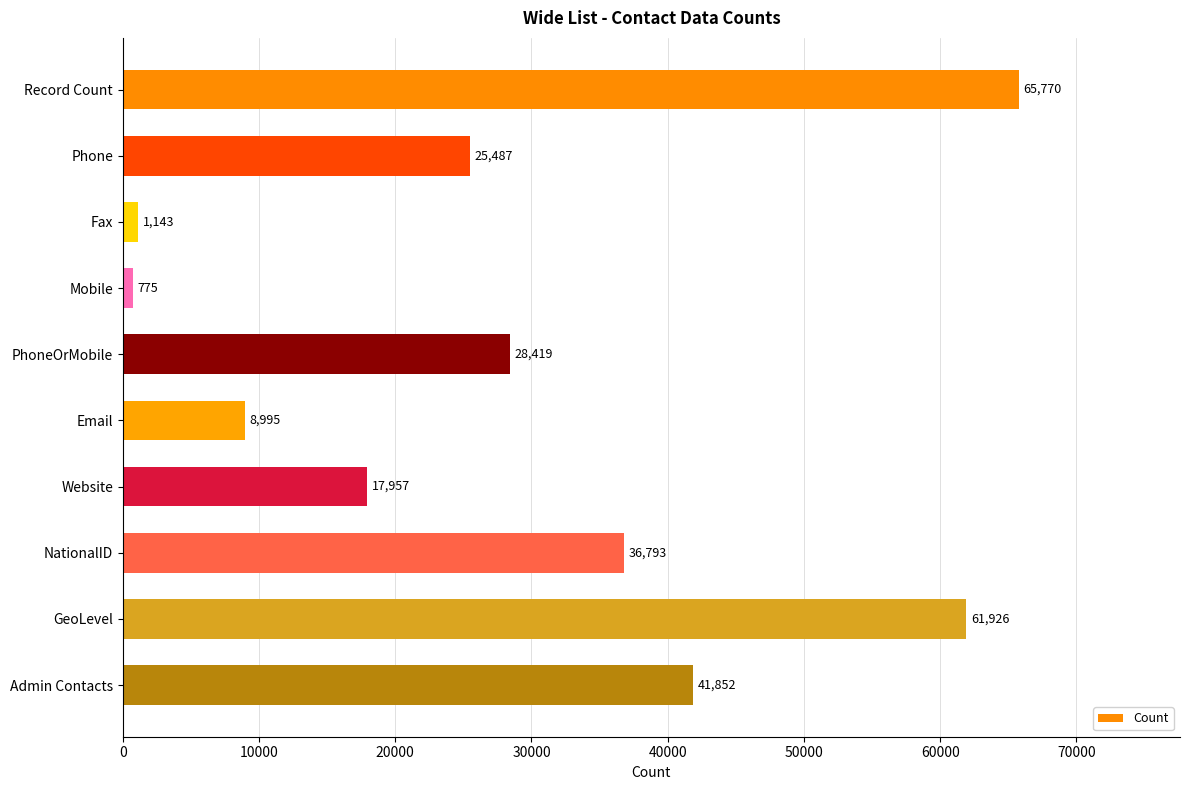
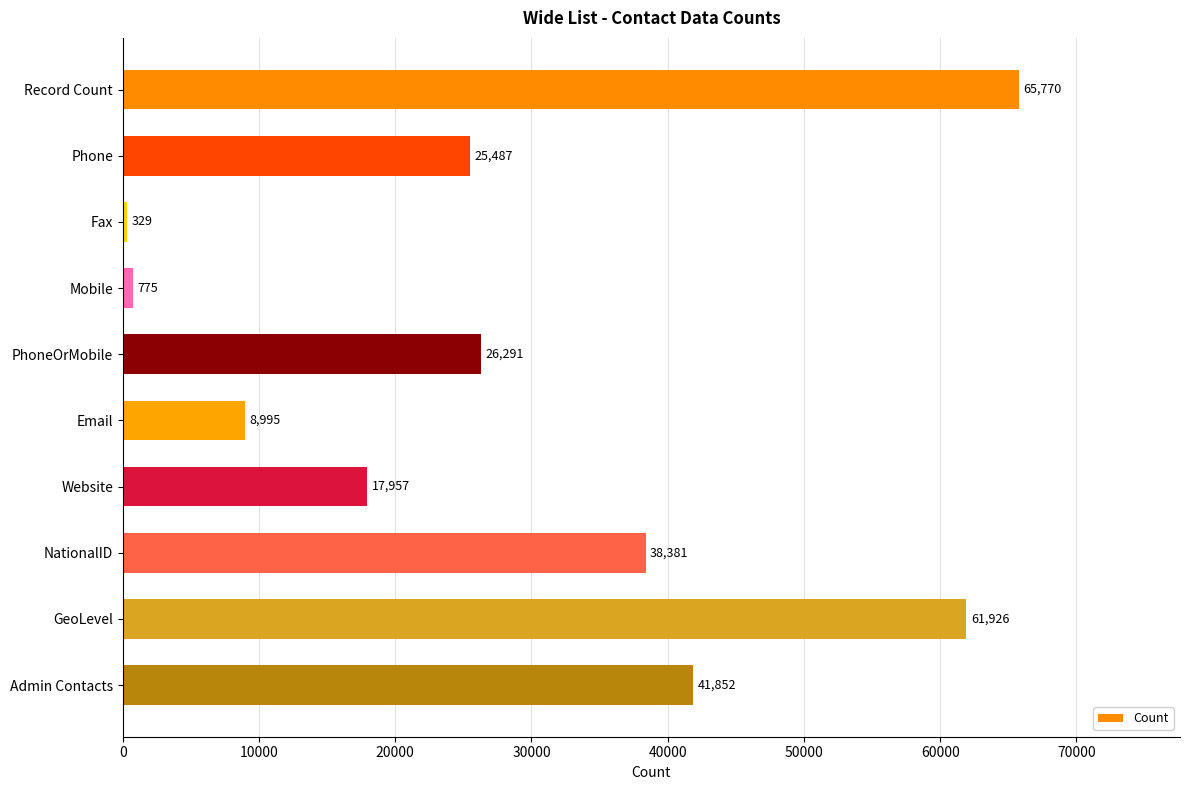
  {
    "Record Count": "65,770",
    "Phone": "25,487",
-   "Fax": "1,143",
+   "Fax": "329",
    "Mobile": "775",
-   "PhoneOrMobile": "28,419",
+   "PhoneOrMobile": "26,291",
    "Email": "8,995",
    "Website": "17,957",
-   "NationalID": "36,793",
+   "NationalID": "38,381",
    "GeoLevel": "61,926",
    "Admin Contacts": "41,852"
  }
